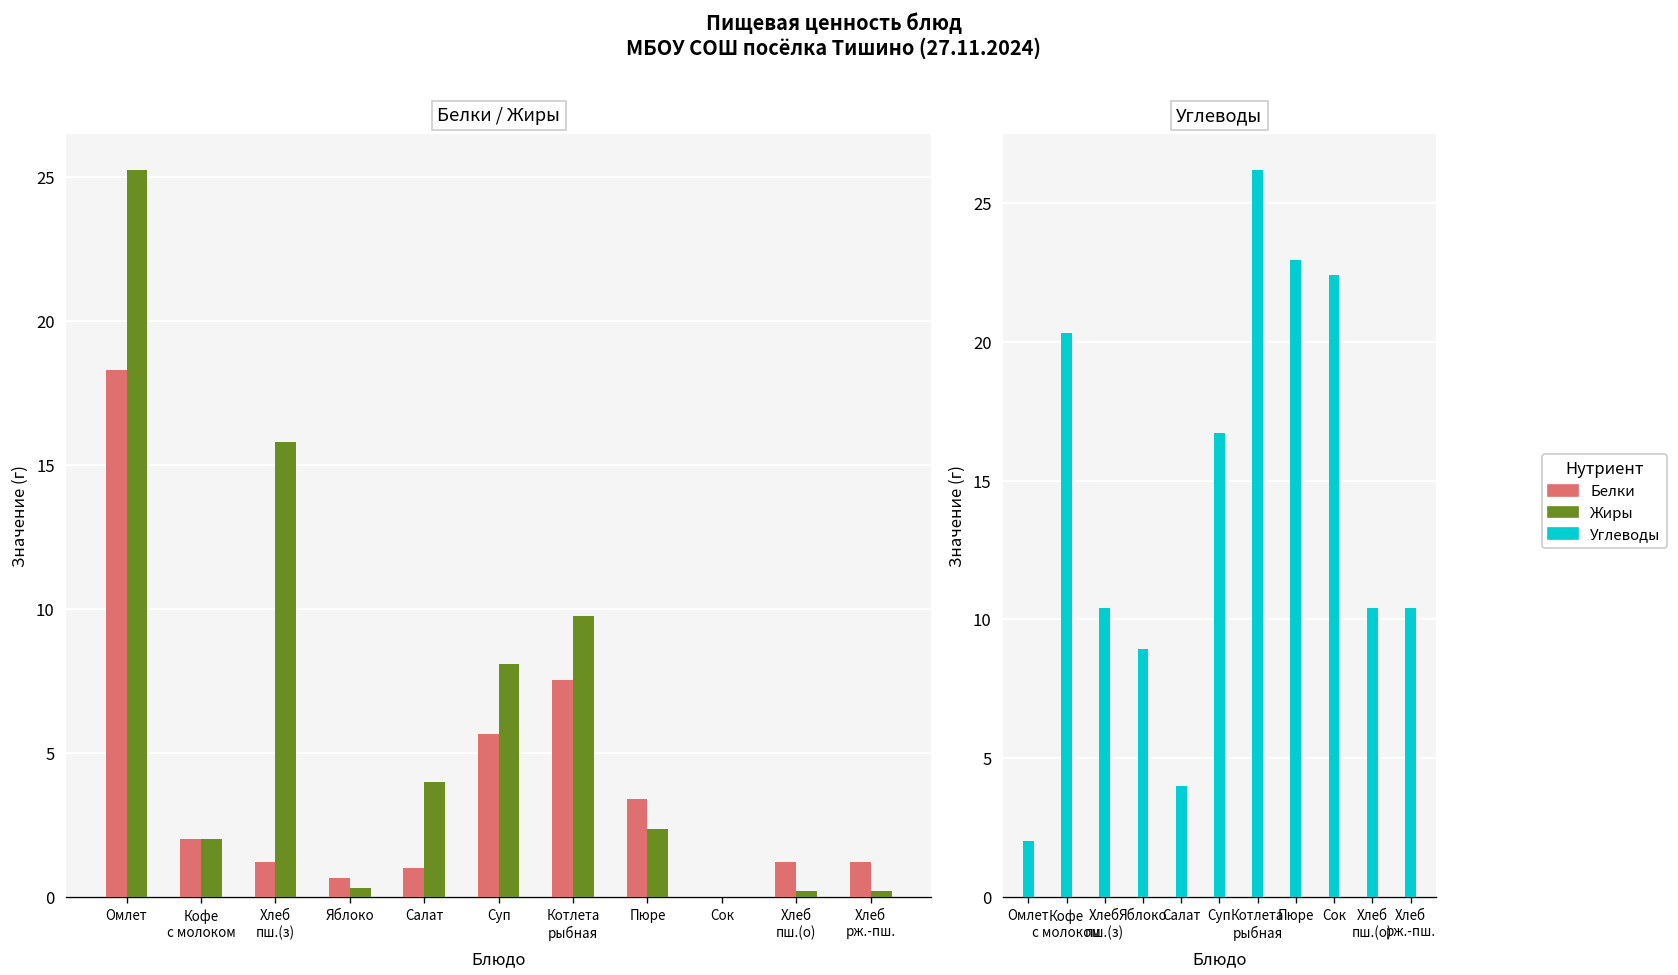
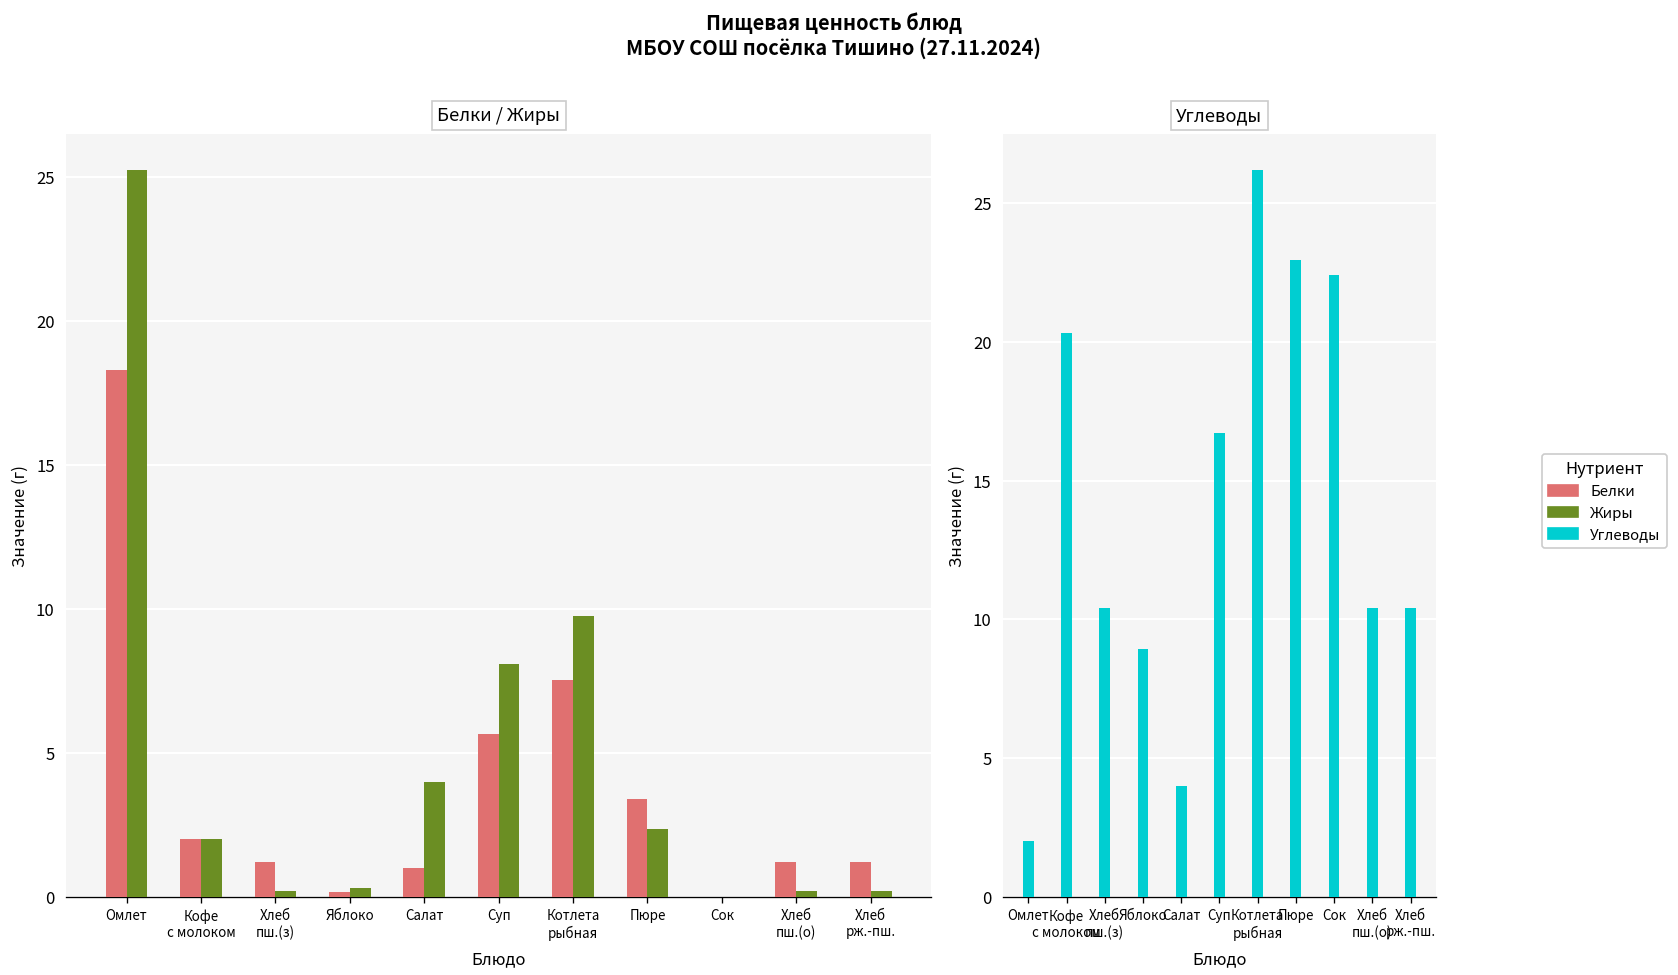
  {
    "Белки / Жиры": {
      "Белки": {
        "Омлет": 18.3,
        "Кофе с молоком": 2.0,
        "Хлеб пш.(з)": 1.2,
-       "Яблоко": 0.7,
+       "Яблоко": 0.2,
        "Салат": 1.0,
        "Суп": 5.6,
        "Котлета рыбная": 7.5,
        "Пюре": 3.4,
        "Сок": 0.0,
        "Хлеб пш.(о)": 1.2,
        "Хлеб рж.-пш.": 1.2
      },
      "Жиры": {
        "Омлет": 25.2,
        "Кофе с молоком": 2.0,
-       "Хлеб пш.(з)": 15.8,
+       "Хлеб пш.(з)": 0.2,
        "Яблоко": 0.3,
        "Салат": 4.0,
        "Суп": 8.1,
        "Котлета рыбная": 9.8,
        "Пюре": 2.4,
        "Сок": 0.0,
        "Хлеб пш.(о)": 0.2,
        "Хлеб рж.-пш.": 0.2
      }
    },
    "Углеводы": {
      "Яблоко": 9.0,
      "Салат": 4.0,
      "Суп": 16.7,
      "Котлета рыбная": 26.2,
      "Сок": 22.4,
      "Хлеб рж.-пш.": 10.4
    }
  }
